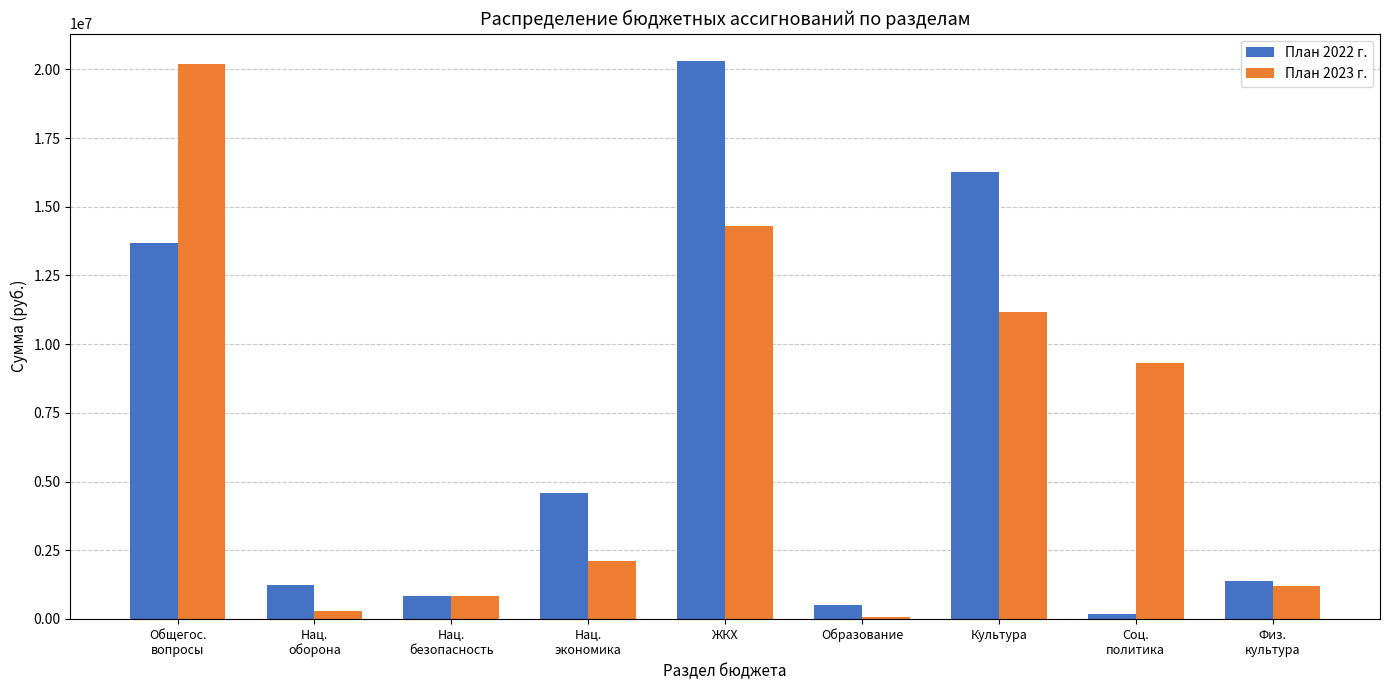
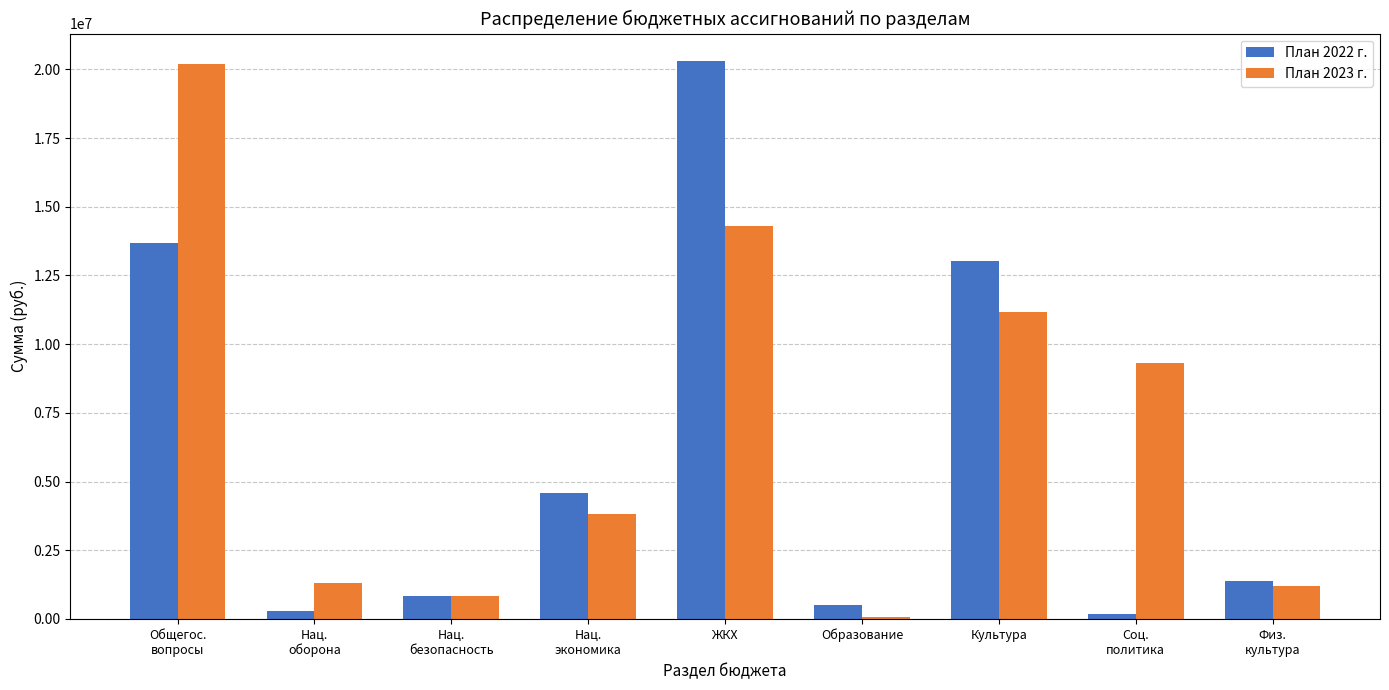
  {
    "План 2022 г.": {
      "Общегос. вопросы": 13700000,
-     "Нац. оборона": 1200000,
+     "Нац. оборона": 300000,
      "Нац. безопасность": 800000,
      "Нац. экономика": 4600000,
      "ЖКХ": 20300000,
      "Образование": 500000,
-     "Культура": 16300000,
+     "Культура": 13000000,
      "Соц. политика": 200000,
      "Физ. культура": 1400000
    },
    "План 2023 г.": {
      "Общегос. вопросы": 20200000,
-     "Нац. оборона": 300000,
+     "Нац. оборона": 1300000,
      "Нац. безопасность": 800000,
-     "Нац. экономика": 2100000,
+     "Нац. экономика": 3800000,
      "ЖКХ": 14300000,
      "Культура": 11200000,
      "Соц. политика": 9300000,
      "Физ. культура": 1200000
    }
  }
